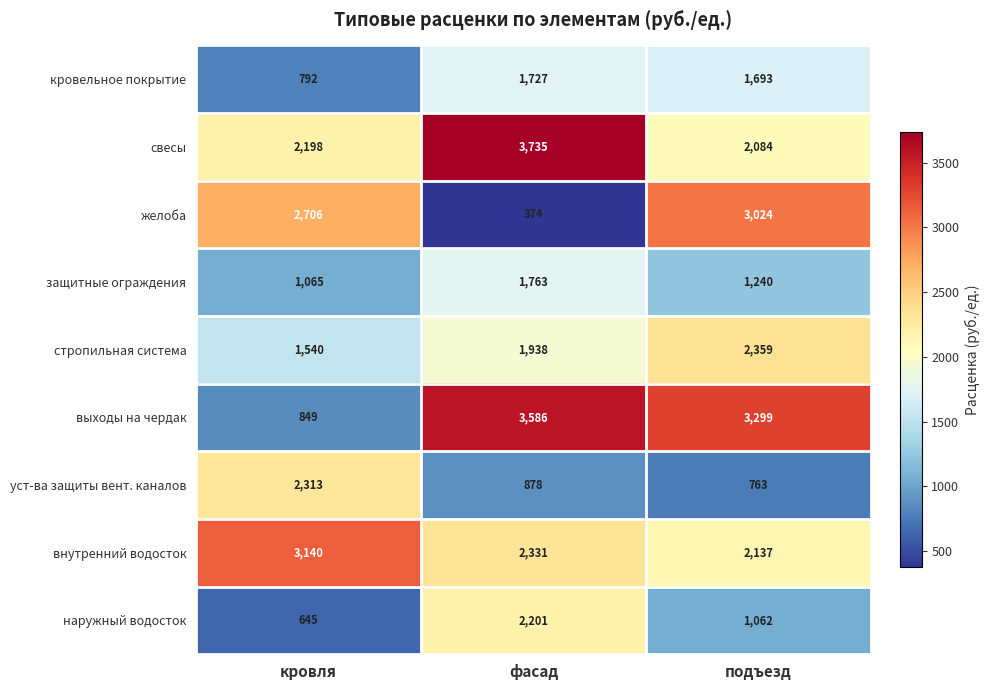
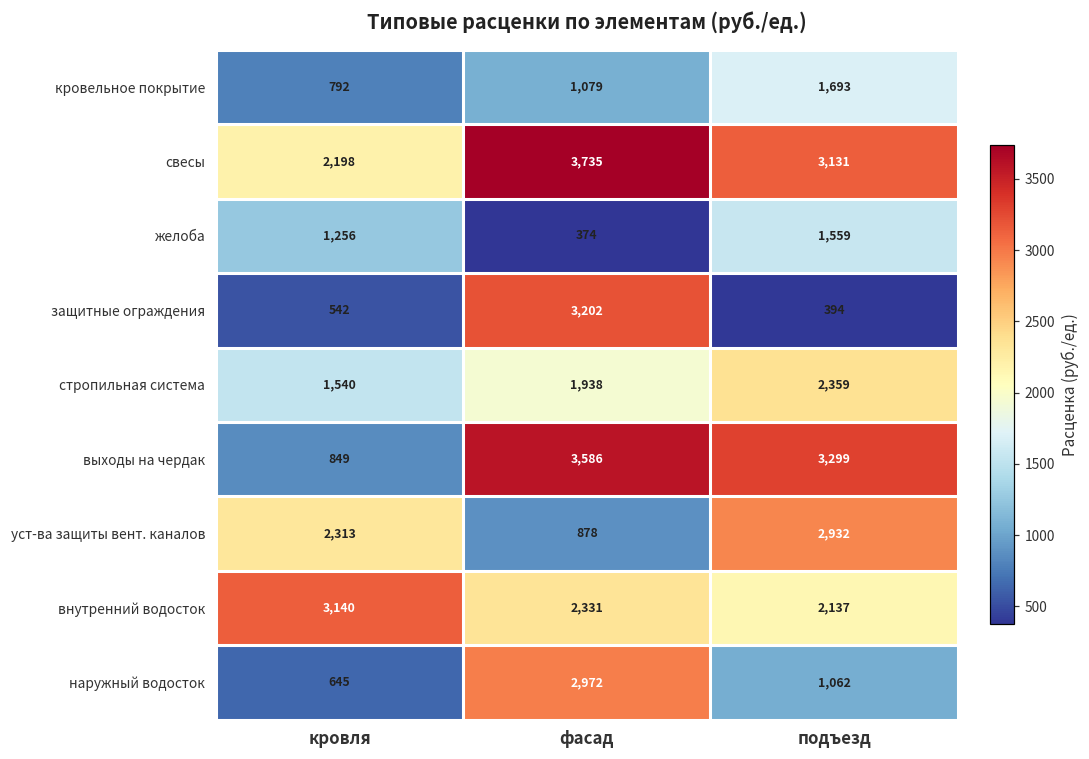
  {
    "кровельное покрытие": {
      "кровля": "792",
-     "фасад": "1,727",
+     "фасад": "1,079",
      "подъезд": "1,693"
    },
    "свесы": {
      "кровля": "2,198",
      "фасад": "3,735",
-     "подъезд": "2,084"
+     "подъезд": "3,131"
    },
    "желоба": {
-     "кровля": "2,706",
+     "кровля": "1,256",
      "фасад": "374",
-     "подъезд": "3,024"
+     "подъезд": "1,559"
    },
    "защитные ограждения": {
-     "кровля": "1,065",
-     "фасад": "1,763",
-     "подъезд": "1,240"
+     "кровля": "542",
+     "фасад": "3,202",
+     "подъезд": "394"
    },
    "стропильная система": {
      "кровля": "1,540",
      "фасад": "1,938",
      "подъезд": "2,359"
    },
    "выходы на чердак": {
      "кровля": "849",
      "фасад": "3,586",
      "подъезд": "3,299"
    },
    "уст-ва защиты вент. каналов": {
      "кровля": "2,313",
      "фасад": "878",
-     "подъезд": "763"
+     "подъезд": "2,932"
    },
    "внутренний водосток": {
      "кровля": "3,140",
      "фасад": "2,331",
      "подъезд": "2,137"
    },
    "наружный водосток": {
      "кровля": "645",
-     "фасад": "2,201",
+     "фасад": "2,972",
      "подъезд": "1,062"
    }
  }
